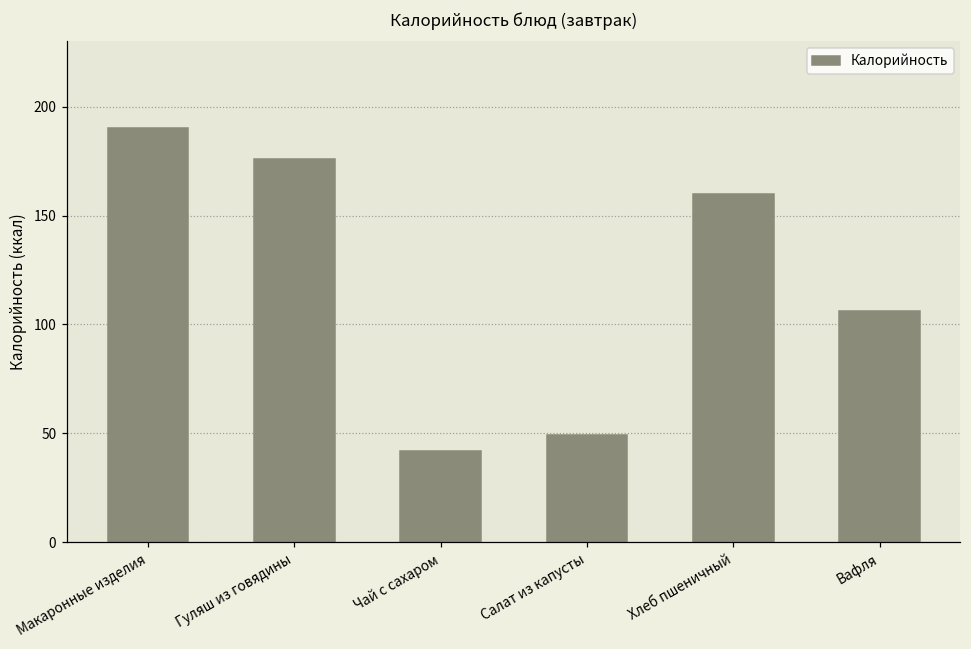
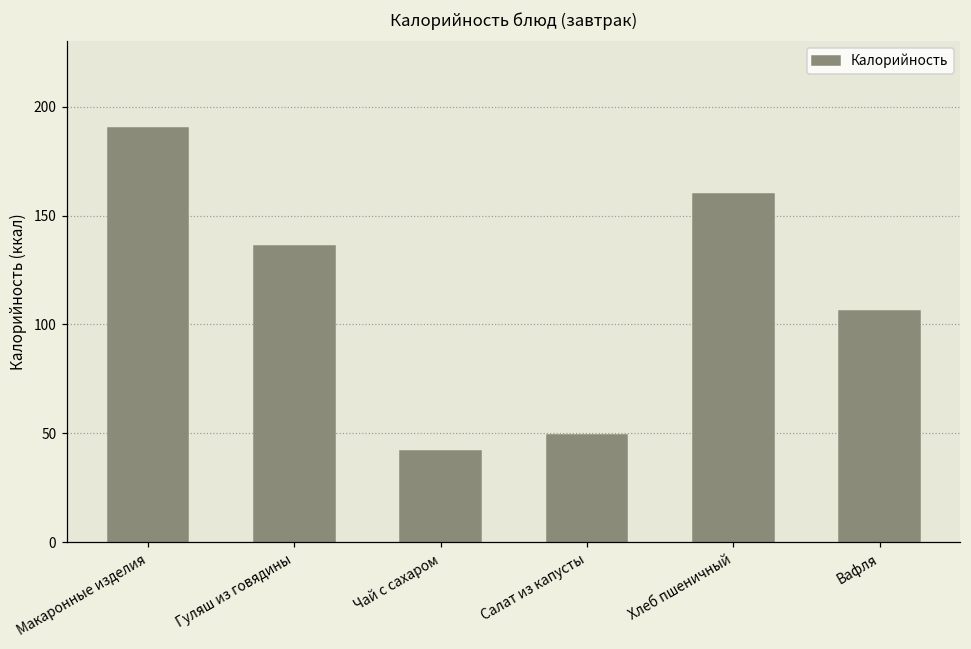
  {
    "Макаронные изделия": 190,
-   "Гуляш из говядины": 176,
+   "Гуляш из говядины": 136,
    "Чай с сахаром": 42,
    "Салат из капусты": 49,
    "Хлеб пшеничный": 160,
    "Вафля": 106
  }
